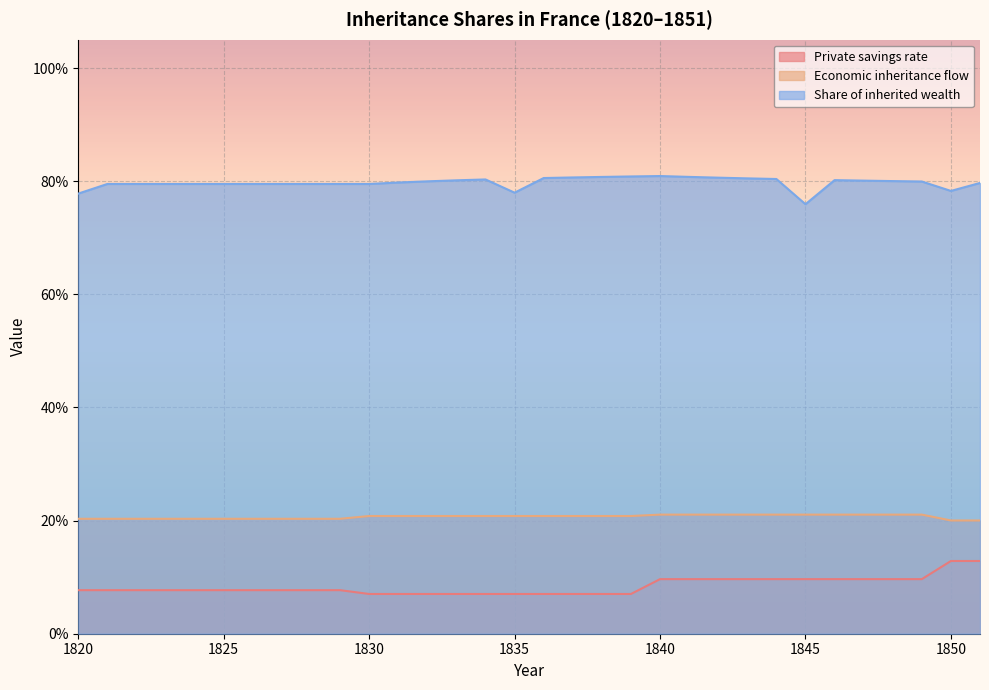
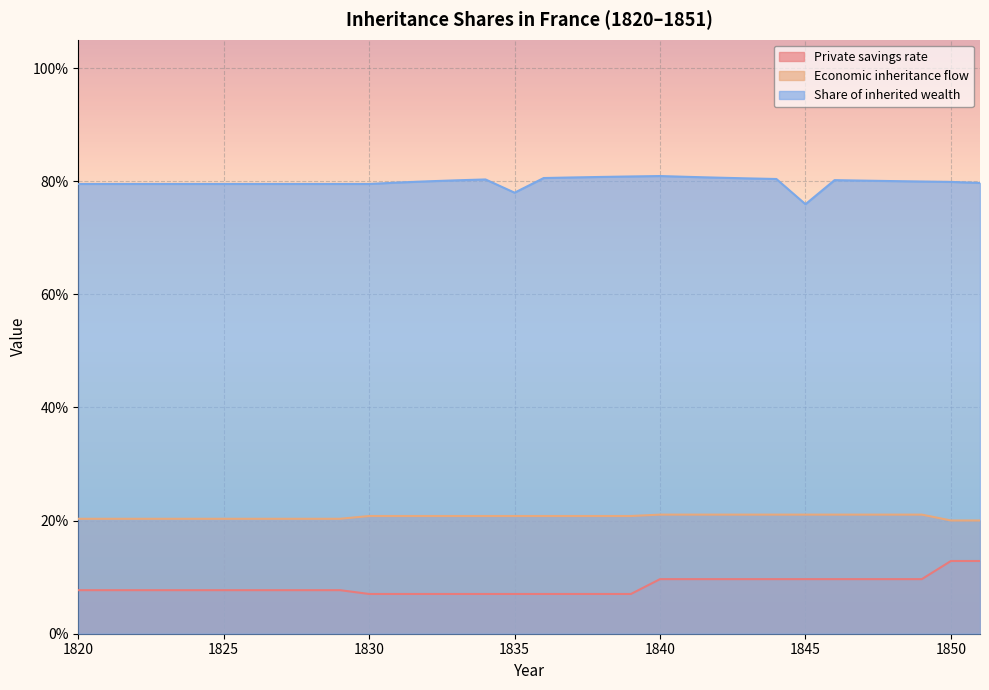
  {
    "Share of inherited wealth": {
-     "1820": "78%",
+     "1820": "80%",
      "1825": "80%",
      "1830": "80%",
      "1835": "78%",
      "1840": "81%",
      "1845": "76%",
-     "1850": "78%"
+     "1850": "80%"
    }
  }
